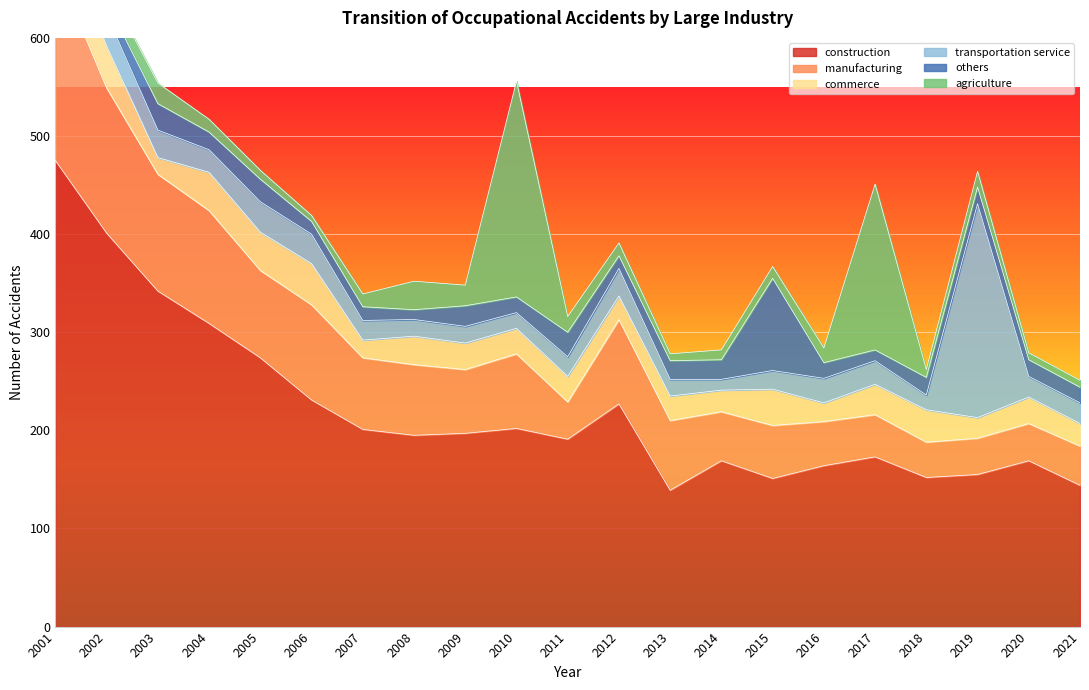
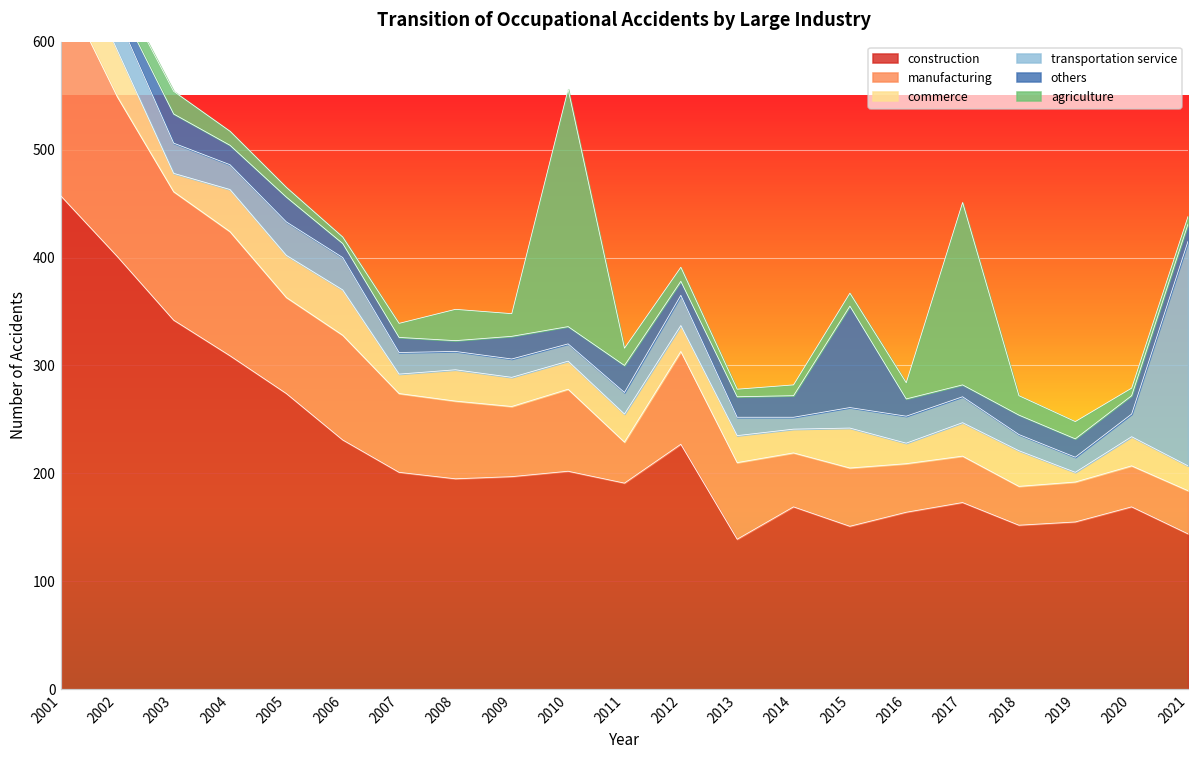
  {
    "construction": {
-     "2001": 480,
+     "2001": 460,
      "2002": 400,
      "2003": 340,
      "2004": 310,
      "2005": 270,
      "2006": 230,
      "2007": 200,
      "2008": 200,
      "2009": 200,
      "2010": 200,
      "2011": 190,
      "2012": 230,
      "2013": 140,
      "2014": 170,
      "2015": 150,
      "2016": 160,
      "2017": 170,
      "2018": 150,
      "2019": 160,
      "2020": 170,
      "2021": 140
    },
    "manufacturing": {
      "2002": 150,
      "2003": 120,
      "2004": 120,
      "2005": 90,
      "2006": 100,
      "2007": 70,
      "2008": 70,
      "2009": 70,
      "2010": 80,
      "2011": 40,
      "2012": 90,
      "2013": 70,
      "2014": 50,
      "2015": 50,
      "2016": 50,
      "2017": 40,
      "2018": 40,
      "2019": 40,
      "2020": 40,
      "2021": 40
    },
    "commerce": {
      "2002": 40,
      "2003": 20,
      "2004": 40,
      "2005": 40,
      "2006": 40,
      "2007": 20,
      "2008": 30,
      "2009": 30,
      "2010": 30,
      "2011": 30,
      "2012": 20,
      "2013": 30,
      "2014": 20,
      "2015": 40,
      "2016": 20,
      "2017": 30,
      "2018": 30,
-     "2019": 20,
+     "2019": 10,
      "2020": 30,
      "2021": 20
    },
    "transportation service": {
      "2003": 30,
      "2004": 20,
      "2005": 30,
      "2006": 30,
      "2007": 20,
      "2008": 20,
      "2009": 20,
      "2010": 20,
      "2011": 20,
      "2012": 30,
      "2013": 20,
      "2014": 10,
      "2015": 20,
      "2016": 30,
      "2017": 20,
      "2018": 20,
-     "2019": 220,
+     "2019": 10,
      "2020": 20,
-     "2021": 20
+     "2021": 210
    },
    "others": {
      "2003": 30,
      "2004": 20,
      "2005": 20,
      "2006": 10,
      "2007": 10,
      "2008": 10,
      "2009": 20,
      "2010": 20,
      "2011": 30,
      "2012": 10,
      "2013": 20,
      "2014": 20,
      "2015": 90,
      "2016": 20,
      "2017": 10,
      "2018": 20,
      "2019": 20,
      "2020": 20,
      "2021": 20
    },
    "agriculture": {
      "2003": 20,
      "2004": 10,
      "2005": 10,
      "2006": 10,
      "2007": 10,
      "2008": 30,
      "2009": 20,
      "2010": 220,
      "2011": 20,
      "2012": 10,
      "2013": 10,
      "2014": 10,
      "2015": 10,
      "2016": 20,
      "2017": 170,
-     "2018": 10,
+     "2018": 20,
      "2019": 20,
      "2020": 10,
      "2021": 10
    }
  }
